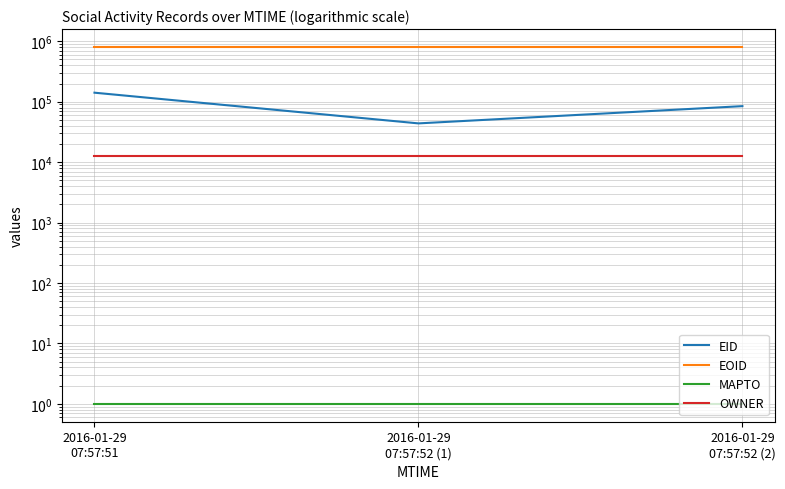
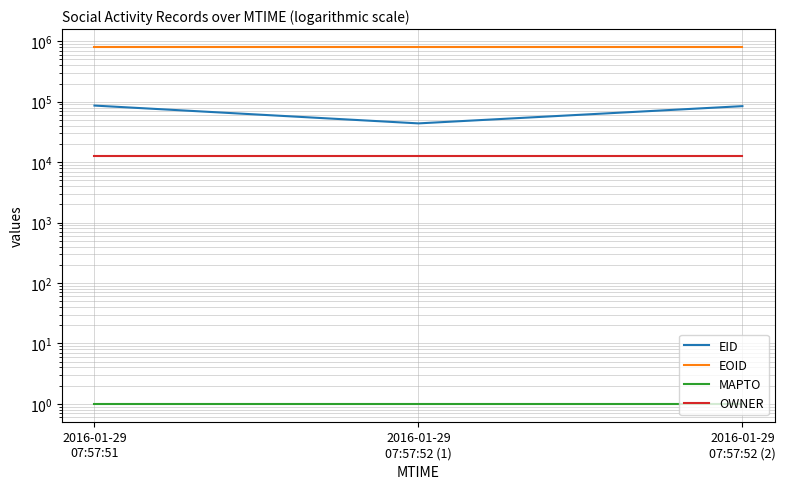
  {
    "EID": {
-     "2016-01-29 07:57:51": 140000,
+     "2016-01-29 07:57:51": 90000,
      "2016-01-29 07:57:52 (1)": 40000,
      "2016-01-29 07:57:52 (2)": 80000
    },
    "EOID": {
      "2016-01-29 07:57:51": 800000,
      "2016-01-29 07:57:52 (1)": 800000,
      "2016-01-29 07:57:52 (2)": 800000
    },
    "MAPTO": {
      "2016-01-29 07:57:51": 1,
      "2016-01-29 07:57:52 (1)": 1
    },
    "OWNER": {
      "2016-01-29 07:57:51": 13000,
      "2016-01-29 07:57:52 (1)": 13000,
      "2016-01-29 07:57:52 (2)": 13000
    }
  }
